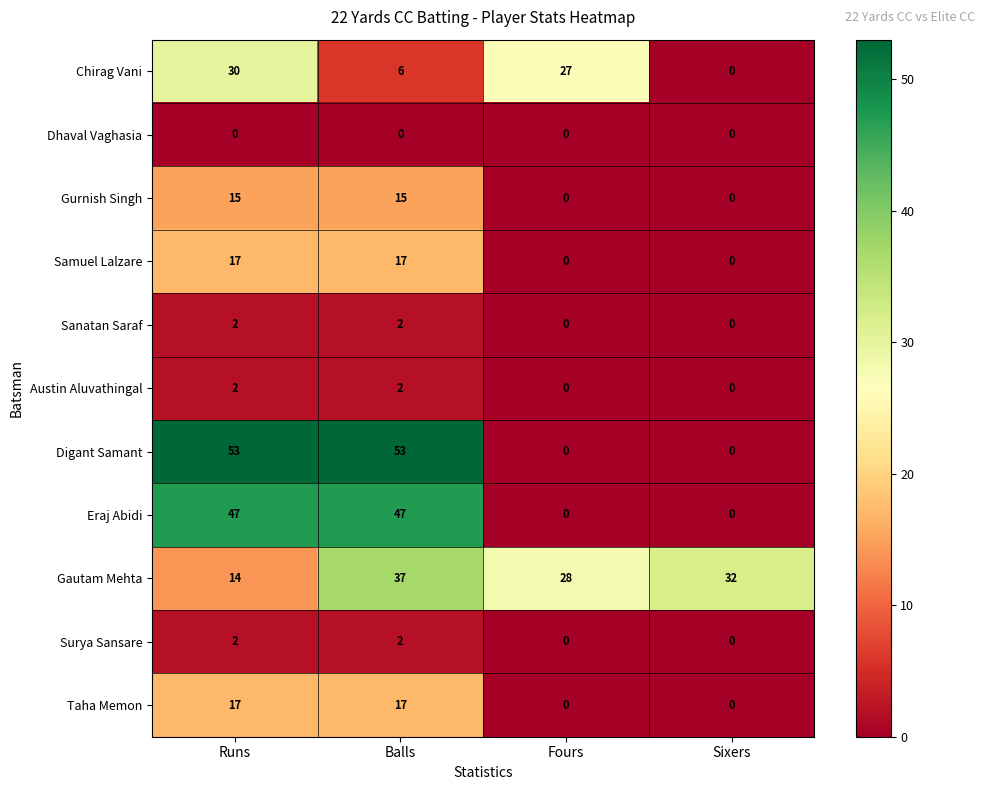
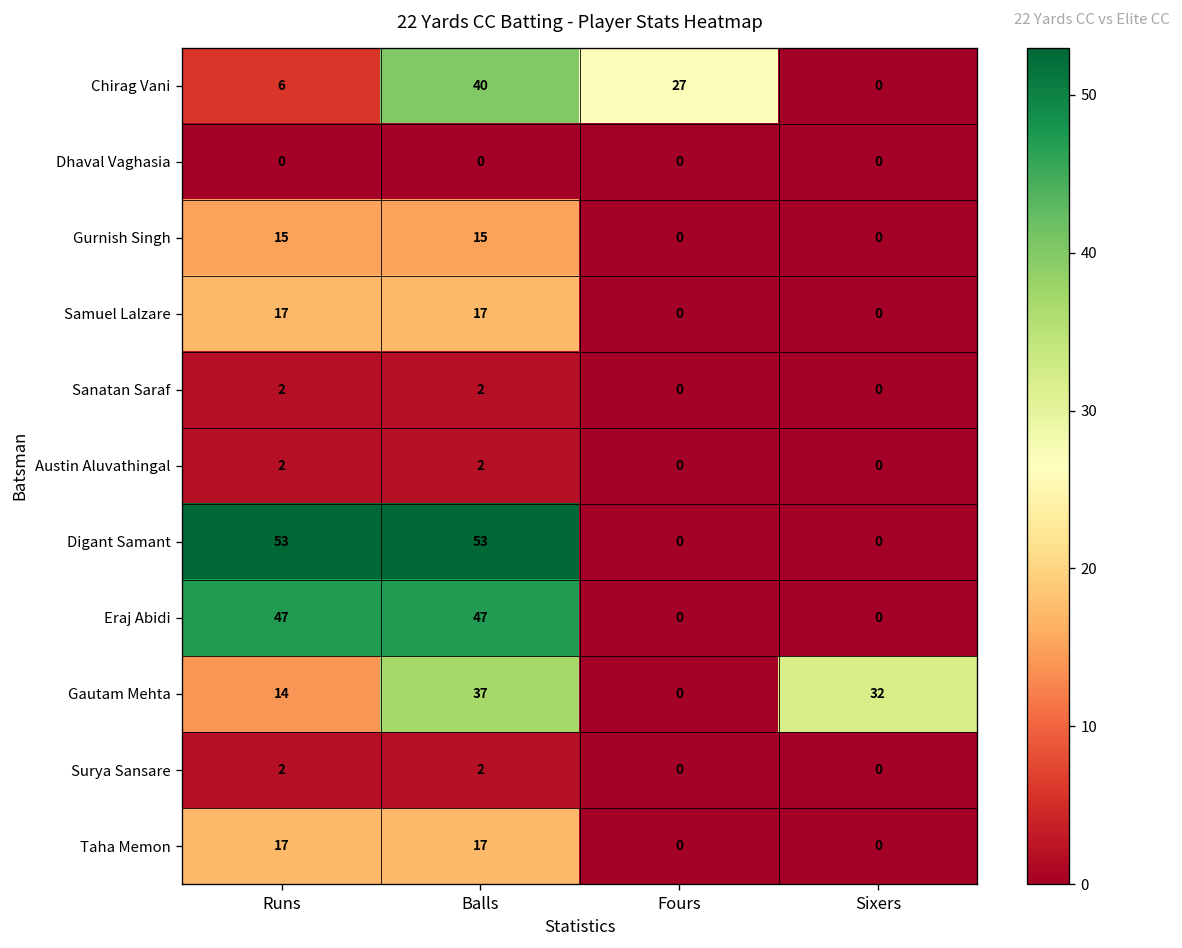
  {
    "Chirag Vani": {
-     "Runs": 30,
-     "Balls": 6,
+     "Runs": 6,
+     "Balls": 40,
      "Fours": 27,
      "Sixers": 0
    },
    "Dhaval Vaghasia": {
      "Runs": 0,
      "Balls": 0,
      "Fours": 0,
      "Sixers": 0
    },
    "Gurnish Singh": {
      "Runs": 15,
      "Balls": 15,
      "Fours": 0,
      "Sixers": 0
    },
    "Samuel Lalzare": {
      "Runs": 17,
      "Balls": 17,
      "Fours": 0,
      "Sixers": 0
    },
    "Sanatan Saraf": {
      "Runs": 2,
      "Balls": 2,
      "Fours": 0,
      "Sixers": 0
    },
    "Austin Aluvathingal": {
      "Runs": 2,
      "Balls": 2,
      "Fours": 0,
      "Sixers": 0
    },
    "Digant Samant": {
      "Runs": 53,
      "Balls": 53,
      "Fours": 0,
      "Sixers": 0
    },
    "Eraj Abidi": {
      "Runs": 47,
      "Balls": 47,
      "Fours": 0,
      "Sixers": 0
    },
    "Gautam Mehta": {
      "Runs": 14,
      "Balls": 37,
-     "Fours": 28,
+     "Fours": 0,
      "Sixers": 32
    },
    "Surya Sansare": {
      "Runs": 2,
      "Balls": 2,
      "Fours": 0,
      "Sixers": 0
    },
    "Taha Memon": {
      "Runs": 17,
      "Balls": 17,
      "Fours": 0,
      "Sixers": 0
    }
  }
